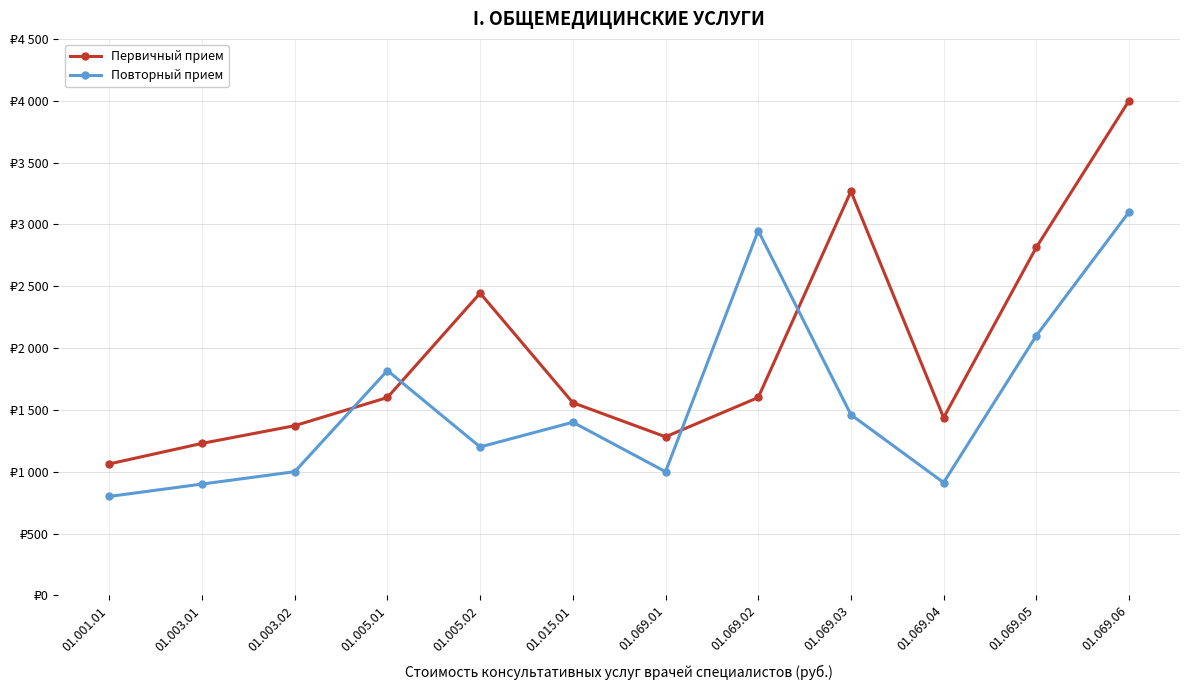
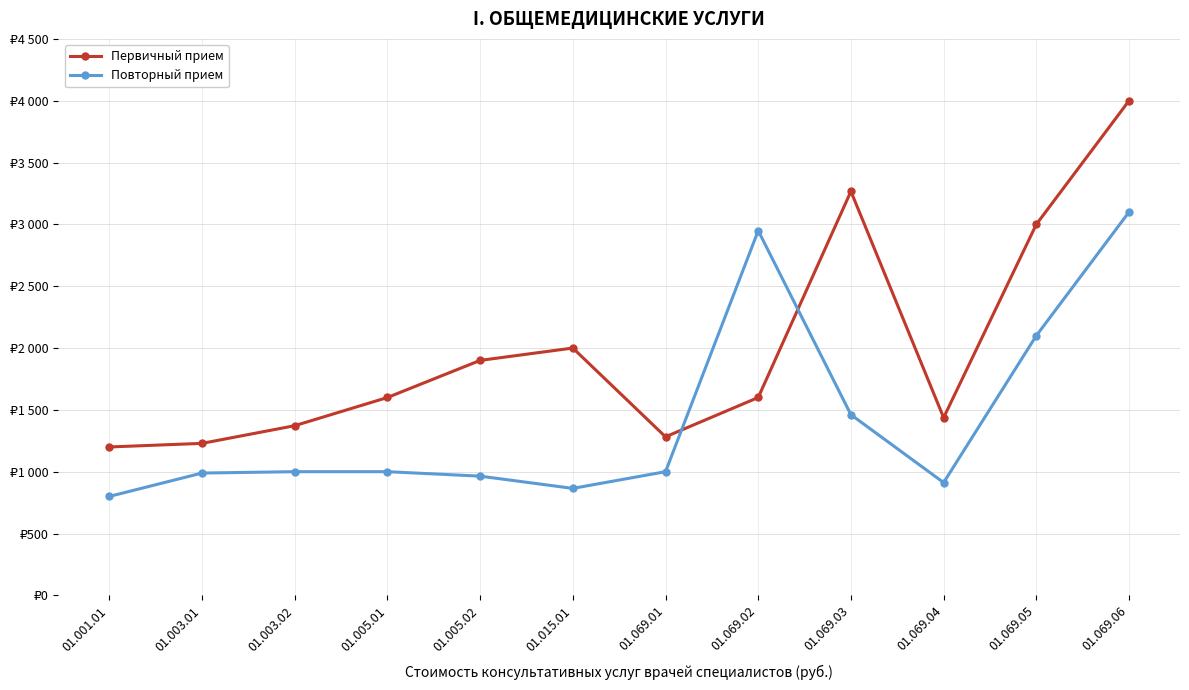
  {
    "Первичный прием": {
-     "01.001.01": "₽1060",
+     "01.001.01": "₽1200",
      "01.003.01": "₽1230",
      "01.003.02": "₽1370",
      "01.005.01": "₽1600",
-     "01.005.02": "₽2440",
-     "01.015.01": "₽1560",
+     "01.005.02": "₽1900",
+     "01.015.01": "₽2000",
      "01.069.01": "₽1280",
      "01.069.02": "₽1600",
      "01.069.03": "₽3270",
      "01.069.04": "₽1440",
-     "01.069.05": "₽2810",
+     "01.069.05": "₽3000",
      "01.069.06": "₽4000"
    },
    "Повторный прием": {
      "01.001.01": "₽800",
-     "01.003.01": "₽900",
+     "01.003.01": "₽990",
      "01.003.02": "₽1000",
-     "01.005.01": "₽1820",
-     "01.005.02": "₽1200",
-     "01.015.01": "₽1400",
+     "01.005.01": "₽1000",
+     "01.005.02": "₽960",
+     "01.015.01": "₽870",
      "01.069.01": "₽1000",
      "01.069.02": "₽2950",
      "01.069.03": "₽1460",
      "01.069.04": "₽910",
      "01.069.05": "₽2100",
      "01.069.06": "₽3100"
    }
  }
